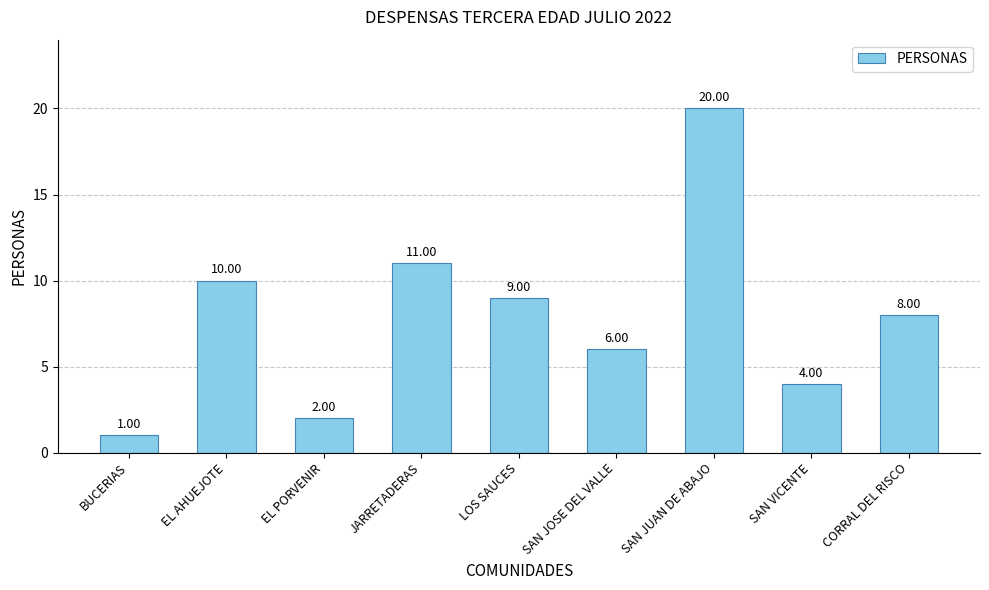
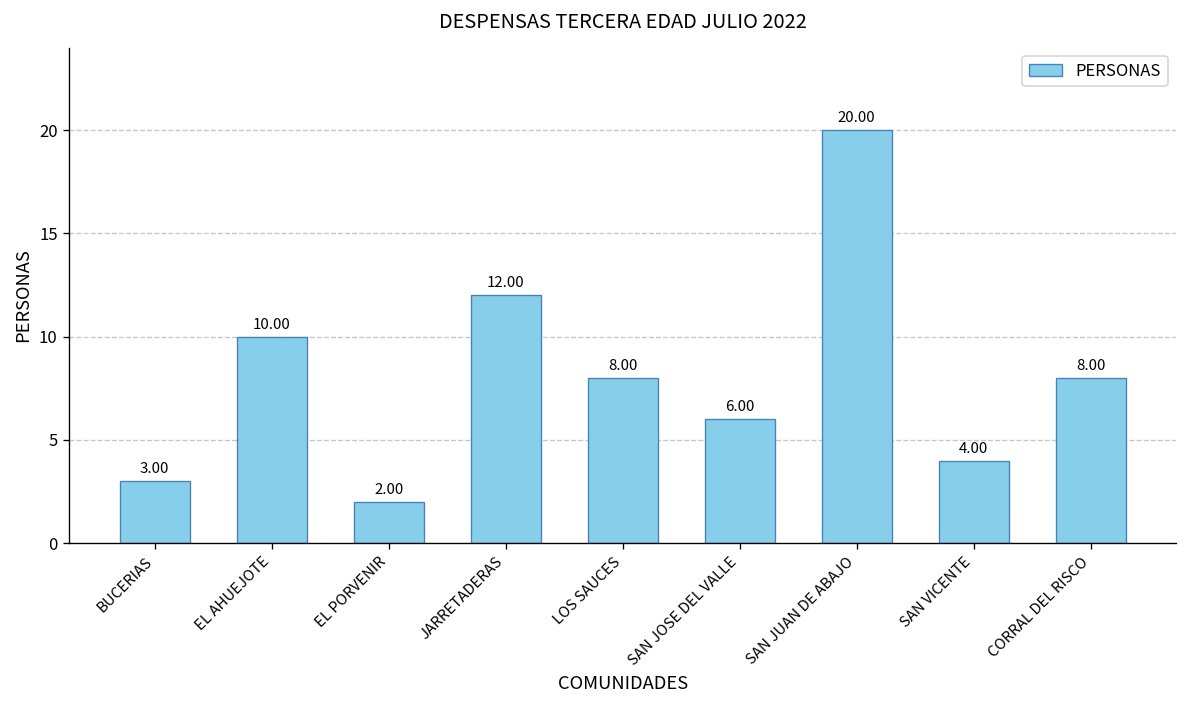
  {
-   "BUCERIAS": 1.00,
+   "BUCERIAS": 3.00,
    "EL AHUEJOTE": 10.00,
    "EL PORVENIR": 2.00,
-   "JARRETADERAS": 11.00,
-   "LOS SAUCES": 9.00,
+   "JARRETADERAS": 12.00,
+   "LOS SAUCES": 8.00,
    "SAN JOSE DEL VALLE": 6.00,
    "SAN JUAN DE ABAJO": 20.00,
    "SAN VICENTE": 4.00,
    "CORRAL DEL RISCO": 8.00
  }
